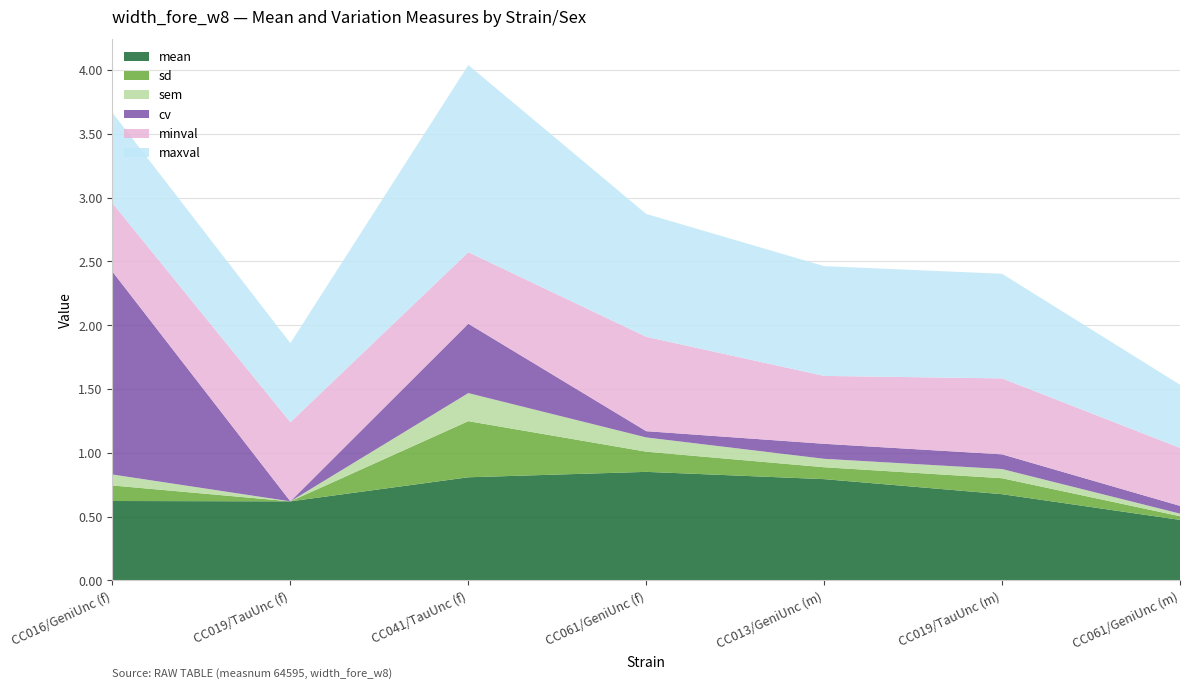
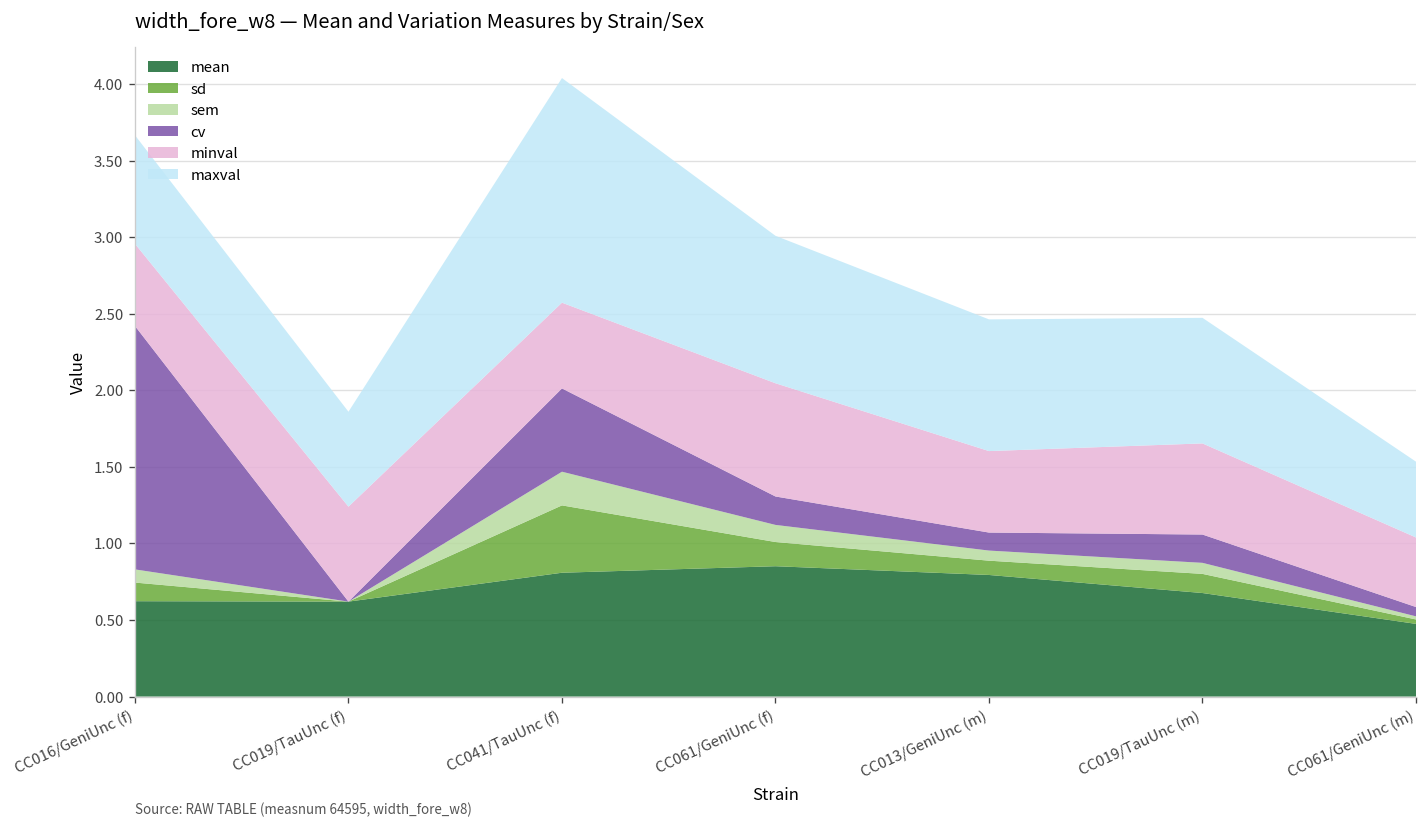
  {
    "mean": {
      "CC016/GeniUnc (f)": 0.62,
      "CC041/TauUnc (f)": 0.81,
      "CC061/GeniUnc (f)": 0.85,
      "CC013/GeniUnc (m)": 0.79,
      "CC019/TauUnc (m)": 0.68,
      "CC061/GeniUnc (m)": 0.47
    },
    "sd": {
      "CC016/GeniUnc (f)": 0.12,
      "CC041/TauUnc (f)": 0.44,
      "CC061/GeniUnc (f)": 0.16,
      "CC013/GeniUnc (m)": 0.09,
      "CC019/TauUnc (m)": 0.12,
      "CC061/GeniUnc (m)": 0.03
    },
    "sem": {
      "CC016/GeniUnc (f)": 0.09,
      "CC041/TauUnc (f)": 0.22,
      "CC061/GeniUnc (f)": 0.11,
      "CC013/GeniUnc (m)": 0.07,
      "CC019/TauUnc (m)": 0.07,
      "CC061/GeniUnc (m)": 0.02
    },
    "cv": {
      "CC016/GeniUnc (f)": 1.59,
      "CC041/TauUnc (f)": 0.54,
-     "CC061/GeniUnc (f)": 0.05,
+     "CC061/GeniUnc (f)": 0.19,
      "CC013/GeniUnc (m)": 0.12,
-     "CC019/TauUnc (m)": 0.12,
+     "CC019/TauUnc (m)": 0.18,
      "CC061/GeniUnc (m)": 0.06
    },
    "minval": {
      "CC016/GeniUnc (f)": 0.54,
      "CC019/TauUnc (f)": 0.62,
      "CC041/TauUnc (f)": 0.56,
      "CC061/GeniUnc (f)": 0.74,
      "CC013/GeniUnc (m)": 0.53,
      "CC019/TauUnc (m)": 0.60,
      "CC061/GeniUnc (m)": 0.45
    },
    "maxval": {
      "CC016/GeniUnc (f)": 0.71,
      "CC019/TauUnc (f)": 0.62,
      "CC041/TauUnc (f)": 1.47,
      "CC061/GeniUnc (f)": 0.96,
      "CC013/GeniUnc (m)": 0.86,
      "CC019/TauUnc (m)": 0.82,
      "CC061/GeniUnc (m)": 0.49
    }
  }
